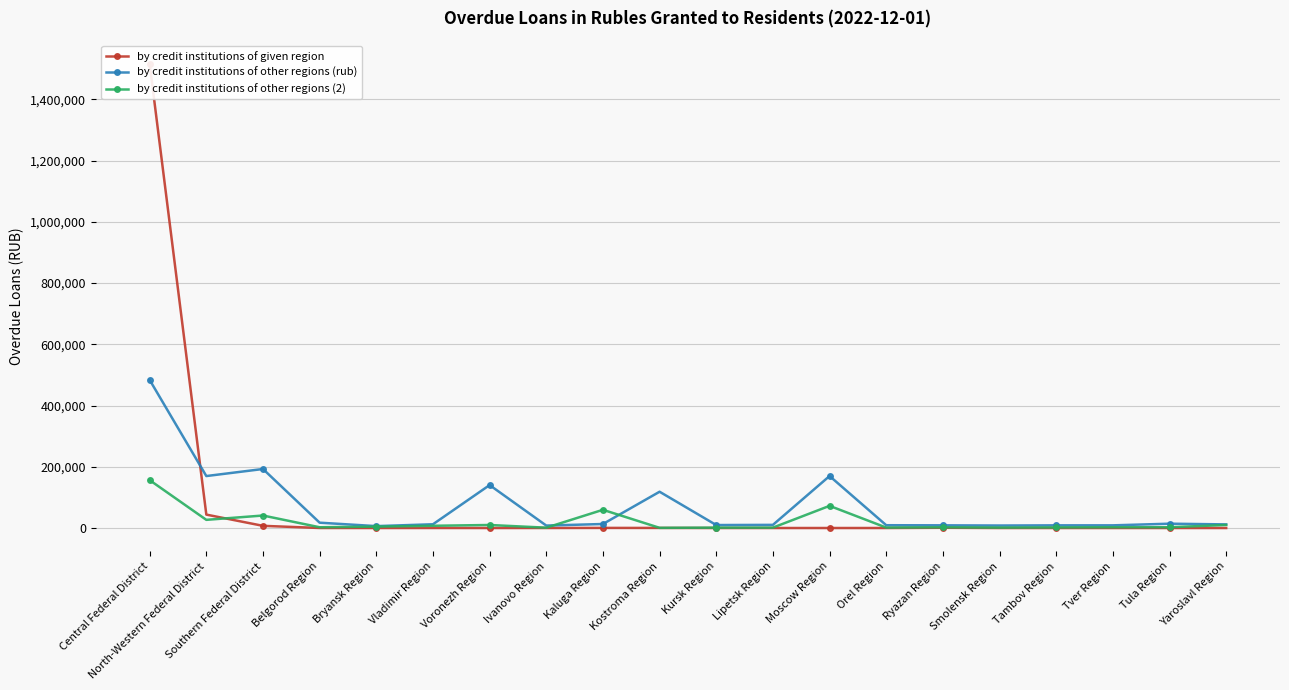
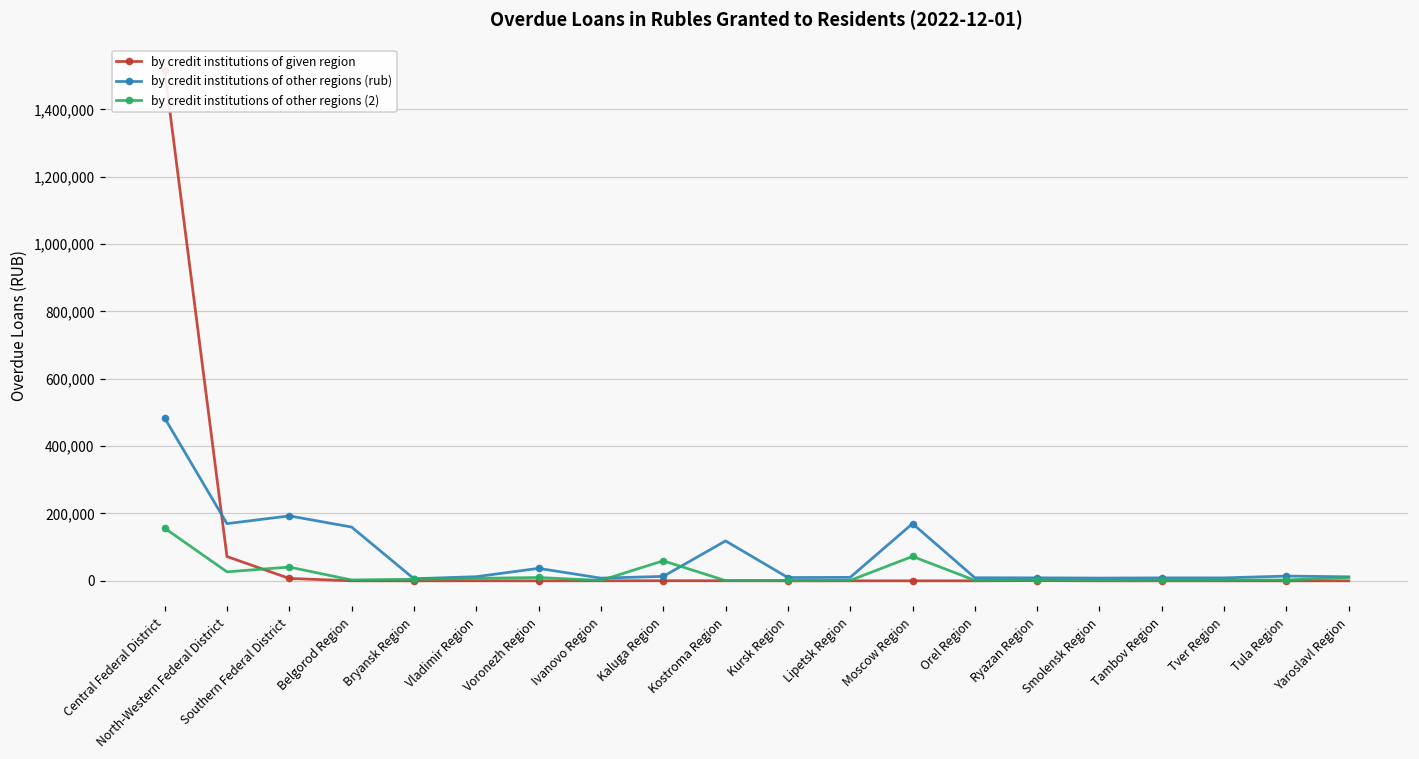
  {
    "by credit institutions of given region": {
-     "North-Western Federal District": "40,000",
+     "North-Western Federal District": "70,000",
      "Southern Federal District": "10,000",
      "Voronezh Region": "0",
      "Kaluga Region": "0",
      "Moscow Region": "0",
      "Yaroslavl Region": "0"
    },
    "by credit institutions of other regions (rub)": {
      "Central Federal District": "480,000",
      "North-Western Federal District": "170,000",
      "Southern Federal District": "190,000",
-     "Belgorod Region": "20,000",
-     "Voronezh Region": "140,000",
+     "Belgorod Region": "160,000",
+     "Voronezh Region": "40,000",
      "Kaluga Region": "10,000",
      "Kostroma Region": "120,000",
      "Kursk Region": "10,000",
      "Lipetsk Region": "10,000",
      "Moscow Region": "170,000",
      "Tula Region": "10,000"
    },
    "by credit institutions of other regions (2)": {
      "Central Federal District": "160,000",
      "North-Western Federal District": "30,000",
      "Southern Federal District": "40,000",
      "Voronezh Region": "10,000",
      "Kaluga Region": "60,000",
      "Moscow Region": "70,000"
    }
  }
